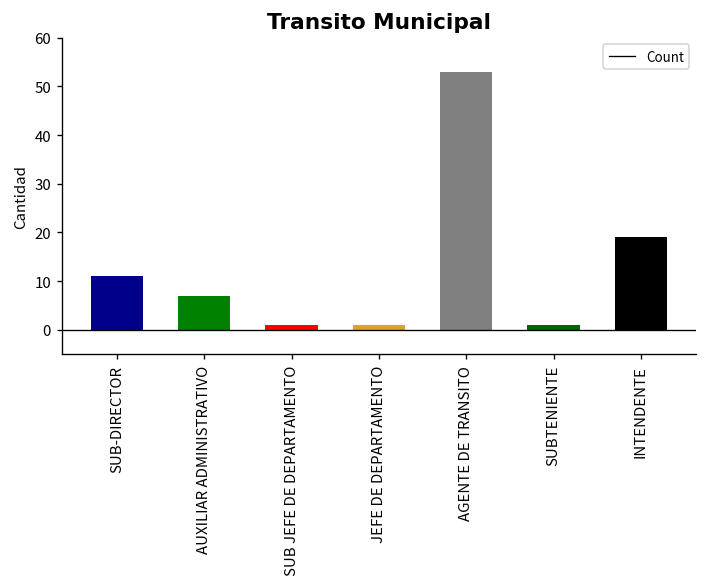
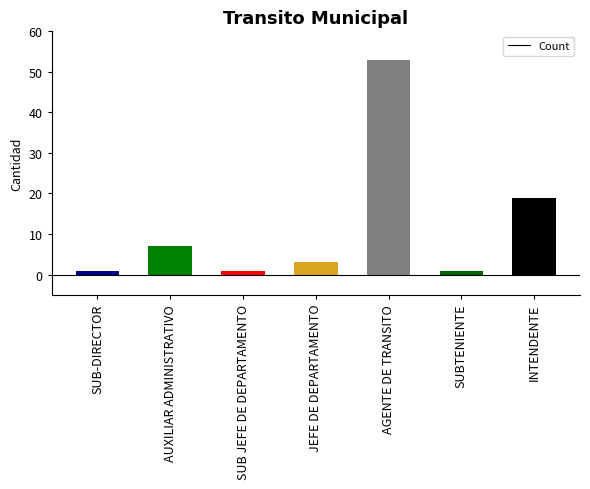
  {
-   "SUB-DIRECTOR": 11,
+   "SUB-DIRECTOR": 1,
    "AUXILIAR ADMINISTRATIVO": 7,
    "SUB JEFE DE DEPARTAMENTO": 1,
-   "JEFE DE DEPARTAMENTO": 1,
+   "JEFE DE DEPARTAMENTO": 3,
    "AGENTE DE TRANSITO": 53,
    "SUBTENIENTE": 1,
    "INTENDENTE": 19
  }
